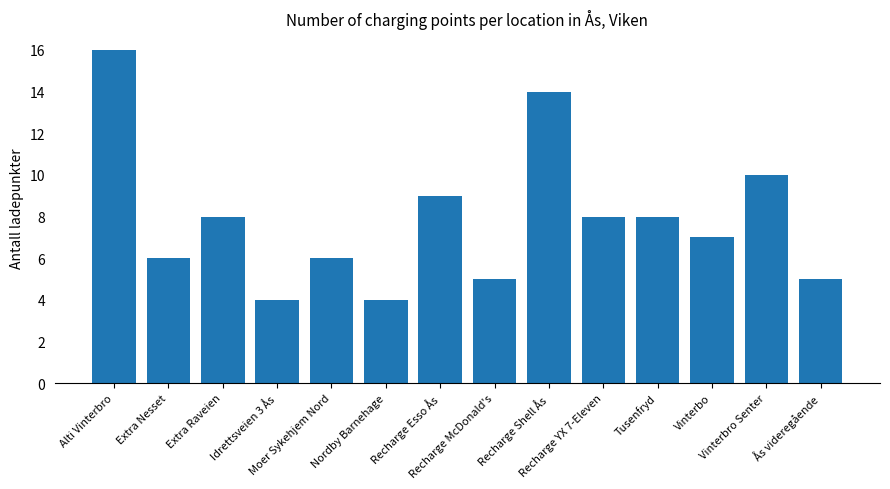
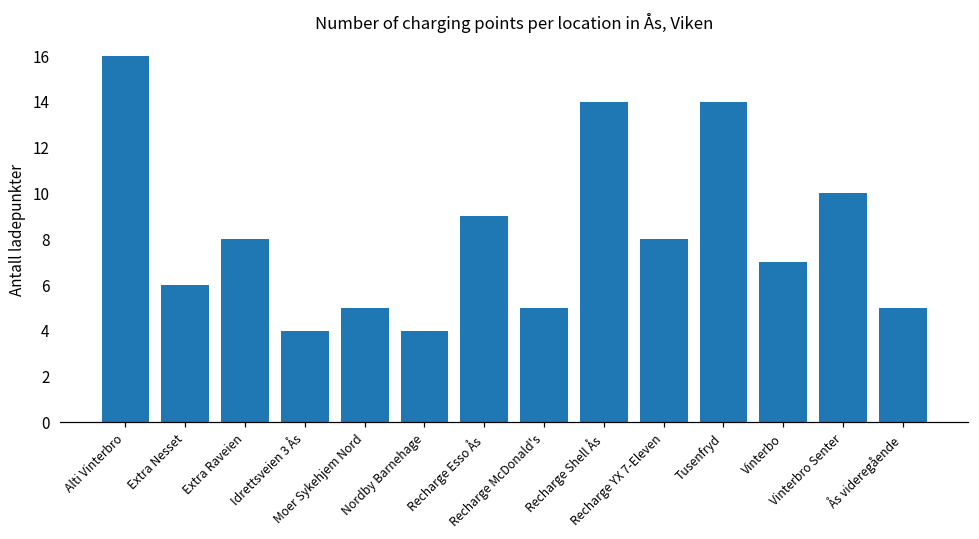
  {
    "Alti Vinterbro": 16,
    "Extra Nesset": 6,
    "Extra Raveien": 8,
    "Idrettsveien 3 Ås": 4,
-   "Moer Sykehjem Nord": 6,
+   "Moer Sykehjem Nord": 5,
    "Nordby Barnehage": 4,
    "Recharge Esso Ås": 9,
    "Recharge McDonald's": 5,
    "Recharge Shell Ås": 14,
    "Recharge YX 7-Eleven": 8,
-   "Tusenfryd": 8,
+   "Tusenfryd": 14,
    "Vinterbo": 7,
    "Vinterbro Senter": 10,
    "Ås videregående": 5
  }
